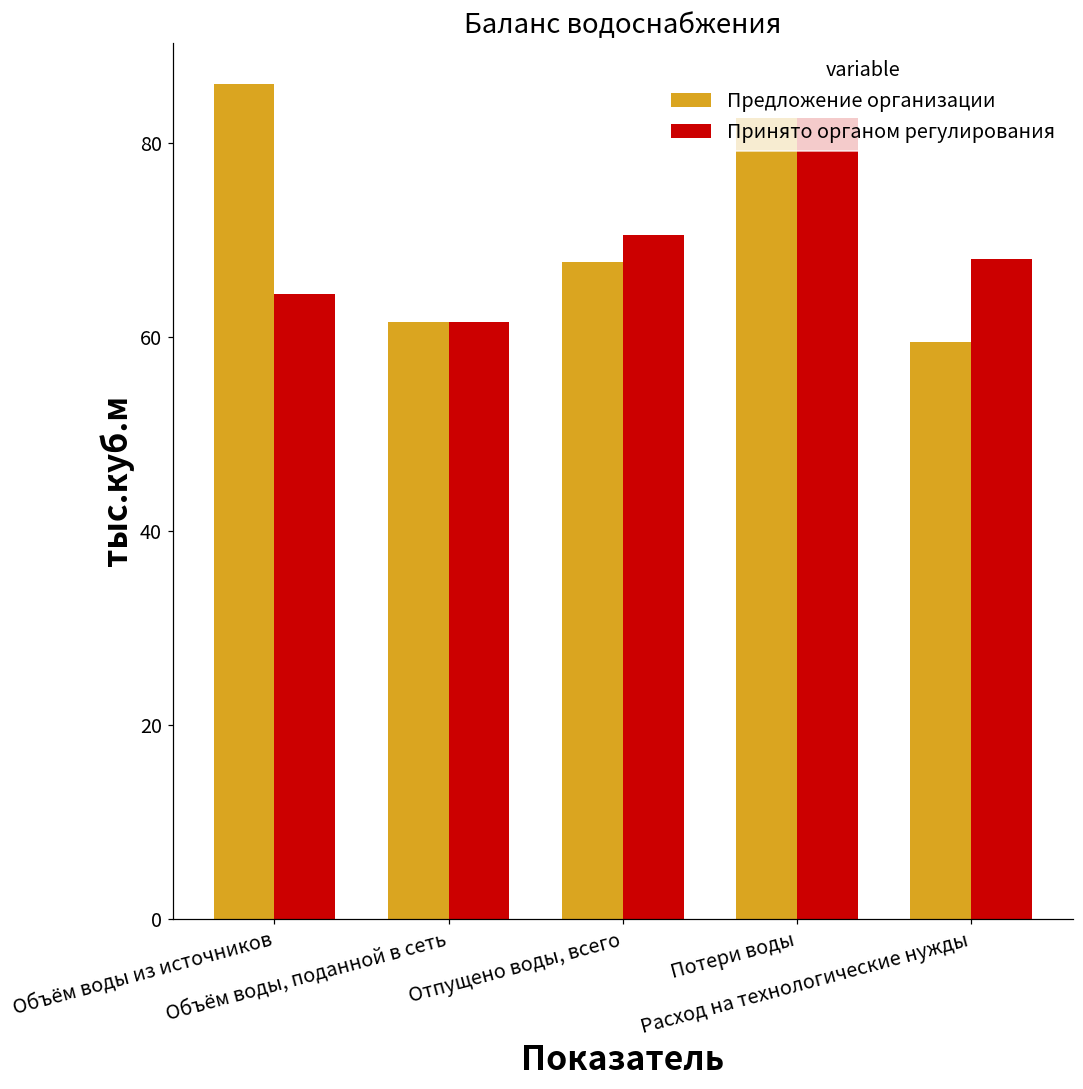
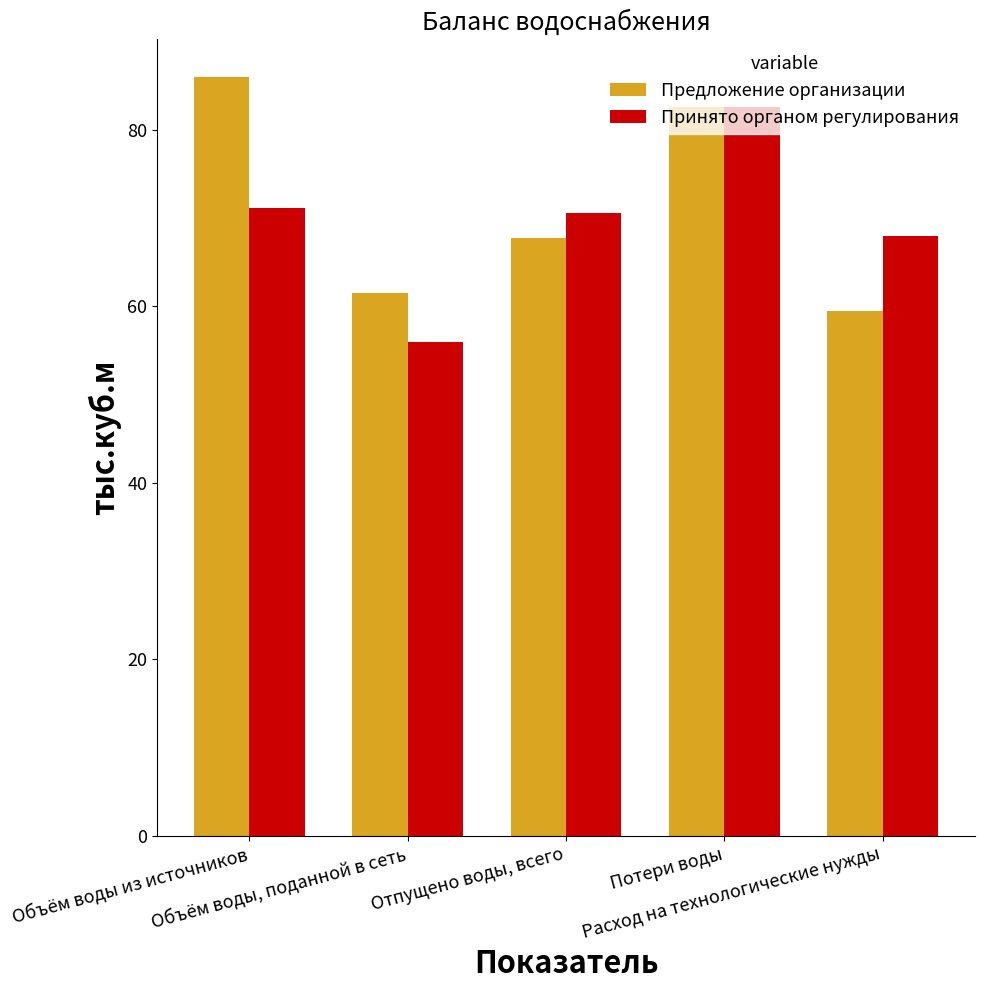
  {
    "Предложение организации": {
      "Объём воды из источников": 86,
      "Объём воды, поданной в сеть": 62,
      "Отпущено воды, всего": 68,
      "Расход на технологические нужды": 60
    },
    "Принято органом регулирования": {
-     "Объём воды из источников": 64,
-     "Объём воды, поданной в сеть": 62,
+     "Объём воды из источников": 71,
+     "Объём воды, поданной в сеть": 56,
      "Отпущено воды, всего": 71,
      "Расход на технологические нужды": 68
    }
  }
